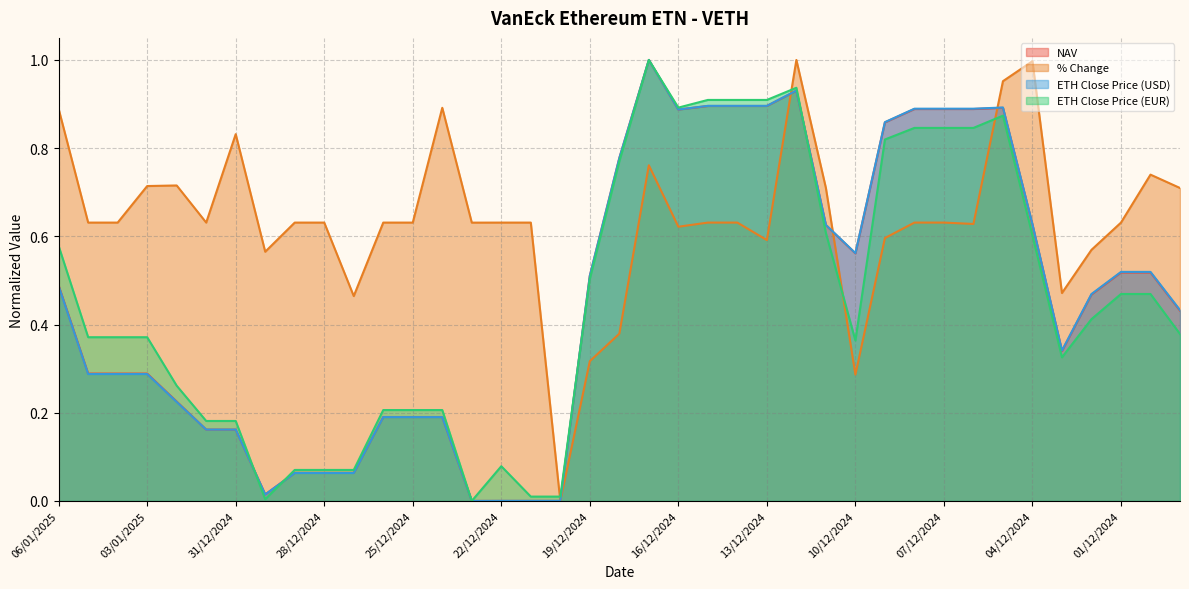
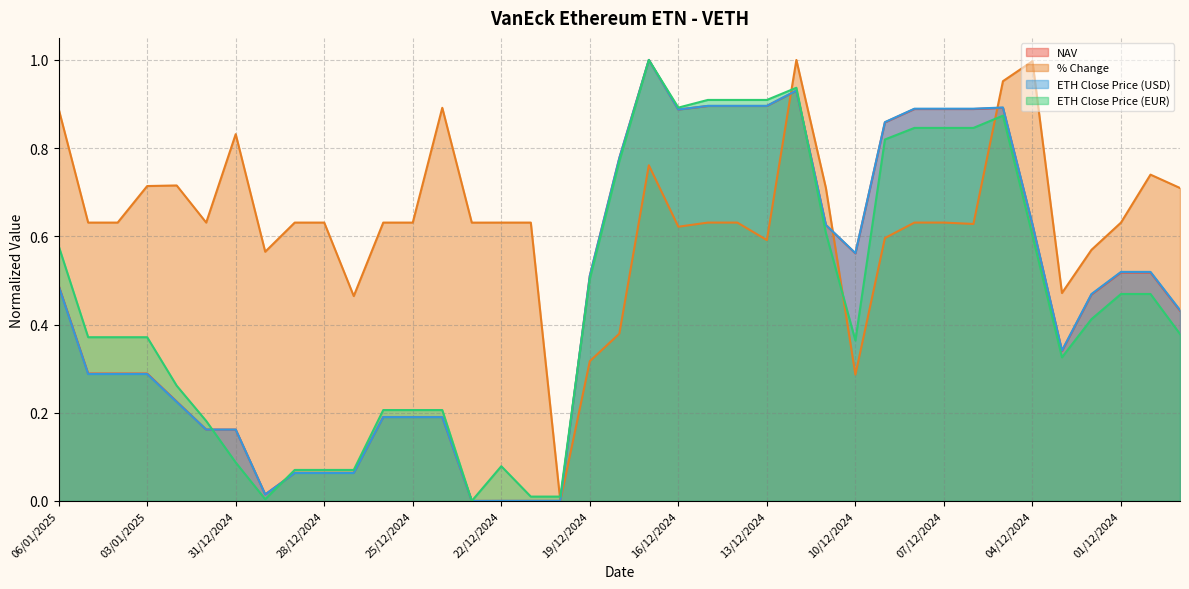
  {
    "ETH Close Price (EUR)": {
      "06/01/2025": 0.58,
      "03/01/2025": 0.37,
-     "31/12/2024": 0.18,
+     "31/12/2024": 0.09,
      "28/12/2024": 0.07,
      "25/12/2024": 0.21,
      "22/12/2024": 0.08,
      "19/12/2024": 0.50,
      "13/12/2024": 0.91,
      "10/12/2024": 0.36,
      "07/12/2024": 0.85,
      "04/12/2024": 0.60,
      "01/12/2024": 0.47
    }
  }
